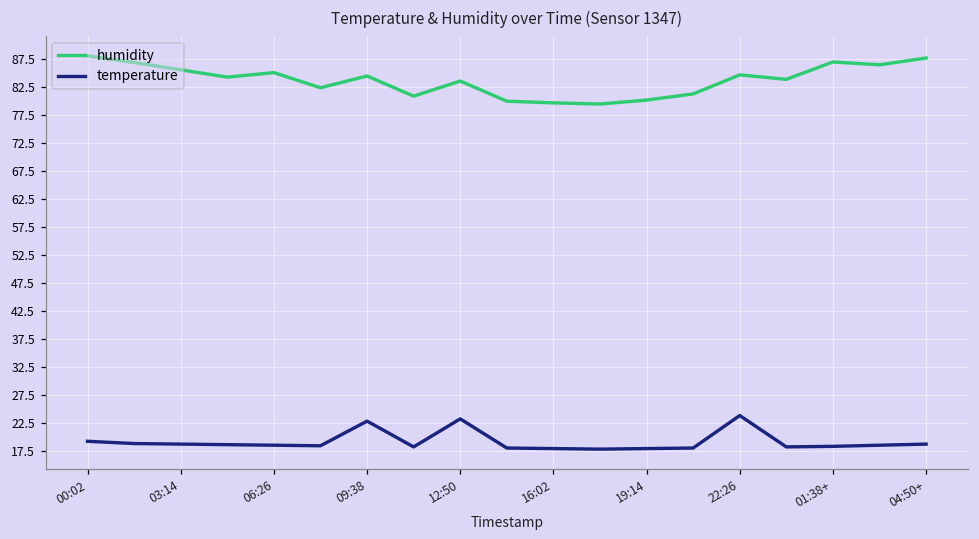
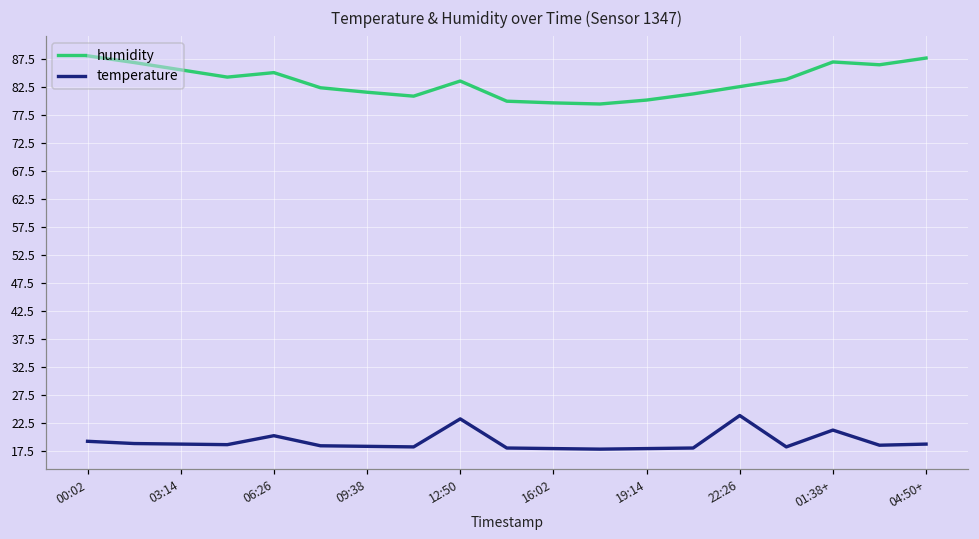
  {
    "humidity": {
      "06:26": 85,
-     "09:38": 84,
+     "09:38": 82,
      "12:50": 84,
      "16:02": 80,
      "19:14": 80,
-     "22:26": 85,
+     "22:26": 83,
      "01:38+": 87,
      "04:50+": 88
    },
    "temperature": {
      "00:02": 19,
      "03:14": 19,
-     "06:26": 19,
-     "09:38": 23,
+     "06:26": 20,
+     "09:38": 18,
      "12:50": 23,
      "16:02": 18,
      "19:14": 18,
      "22:26": 24,
-     "01:38+": 18,
+     "01:38+": 21,
      "04:50+": 19
    }
  }
